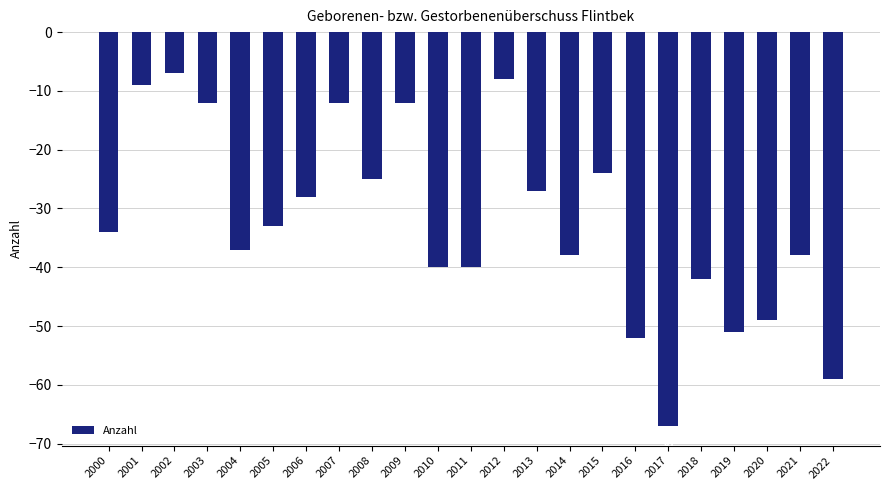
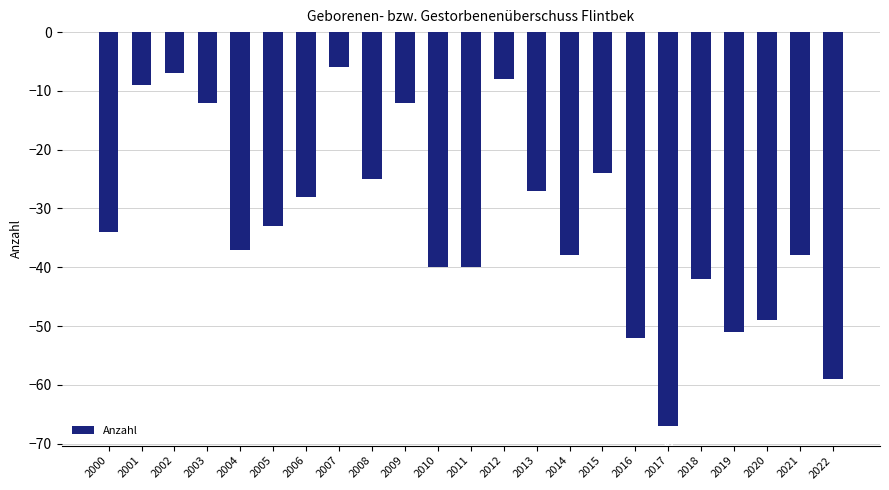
  {
    "2000": -34,
    "2001": -9,
    "2002": -7,
    "2003": -12,
    "2004": -37,
    "2005": -33,
    "2006": -28,
-   "2007": -12,
+   "2007": -6,
    "2008": -25,
    "2009": -12,
    "2010": -40,
    "2011": -40,
    "2012": -8,
    "2013": -27,
    "2014": -38,
    "2015": -24,
    "2016": -52,
    "2017": -67,
    "2018": -42,
    "2019": -51,
    "2020": -49,
    "2021": -38,
    "2022": -59
  }
